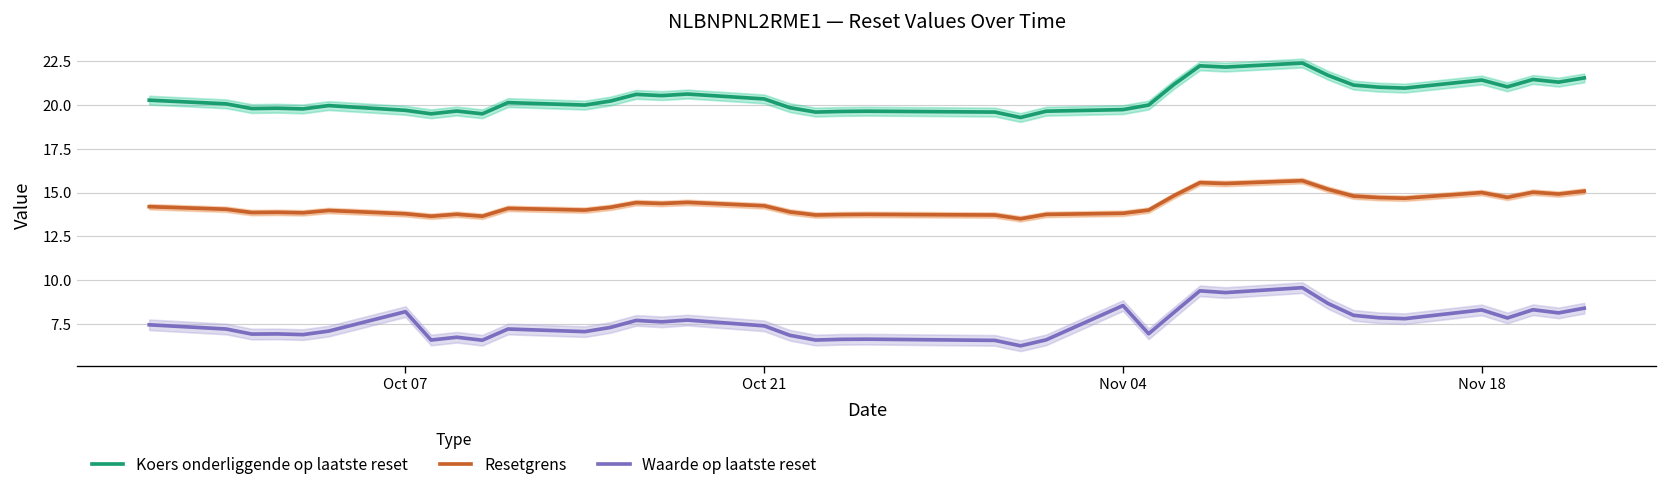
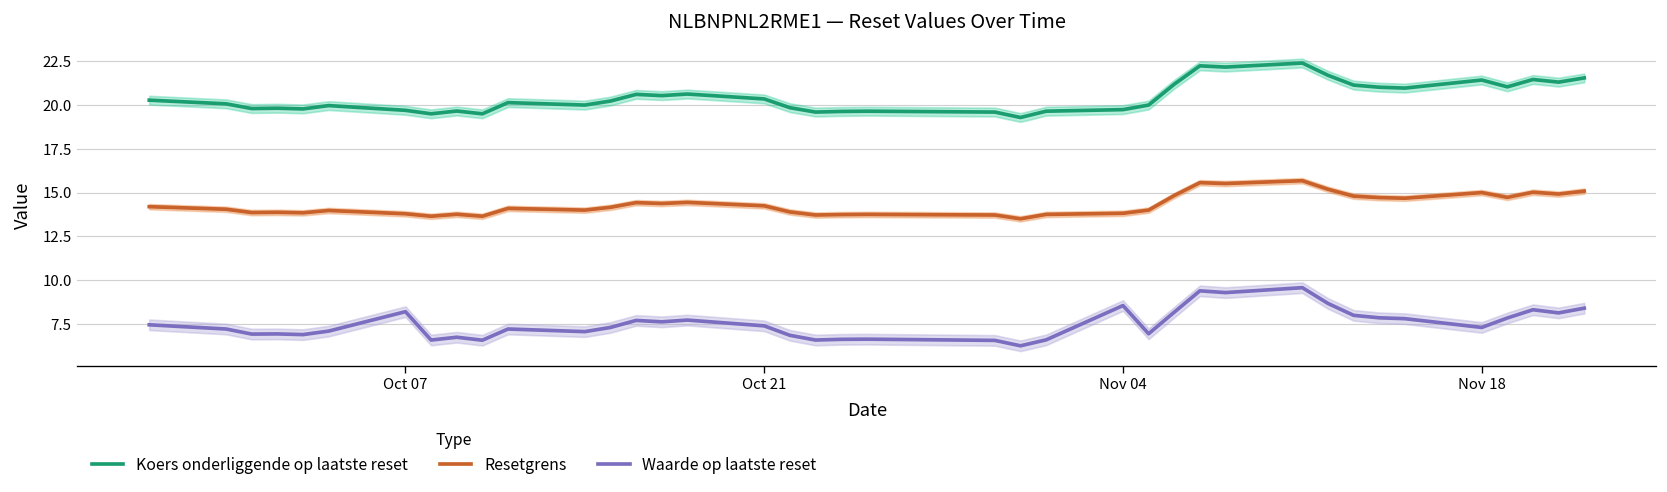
  {
    "Koers onderliggende op laatste reset": {
      "Oct 07": 19.7,
      "Oct 21": 20.4,
      "Nov 04": 19.7,
      "Nov 18": 21.4
    },
    "Waarde op laatste reset": {
      "Oct 07": 8.2,
      "Oct 21": 7.4,
      "Nov 04": 8.6,
-     "Nov 18": 8.3
+     "Nov 18": 7.3
    }
  }
